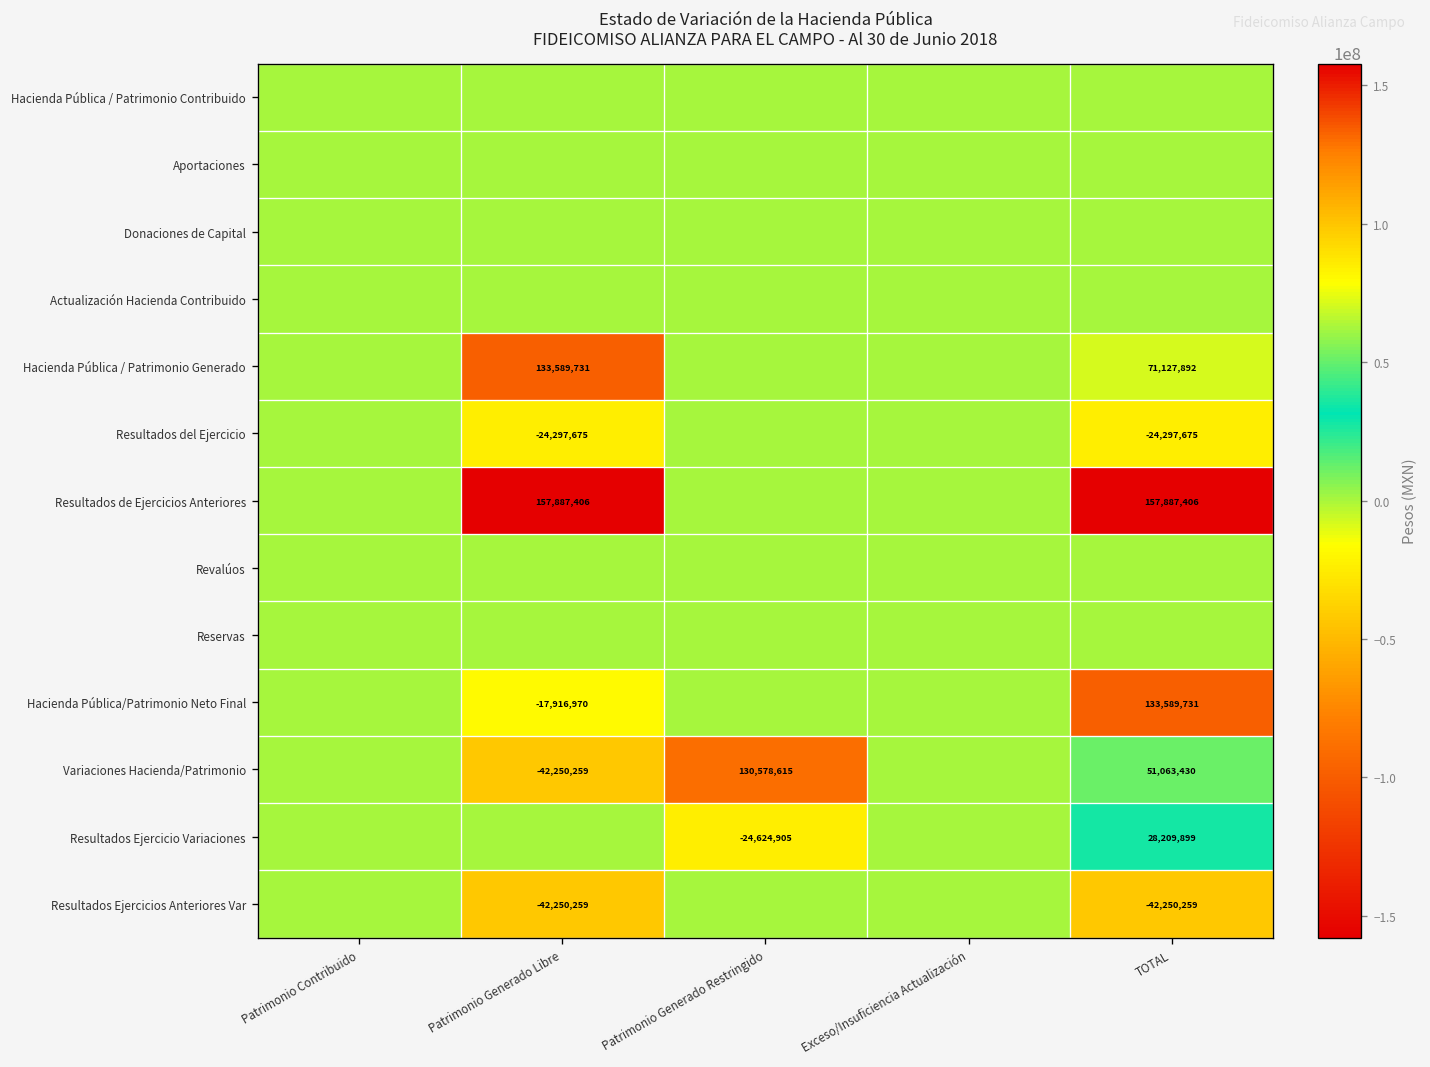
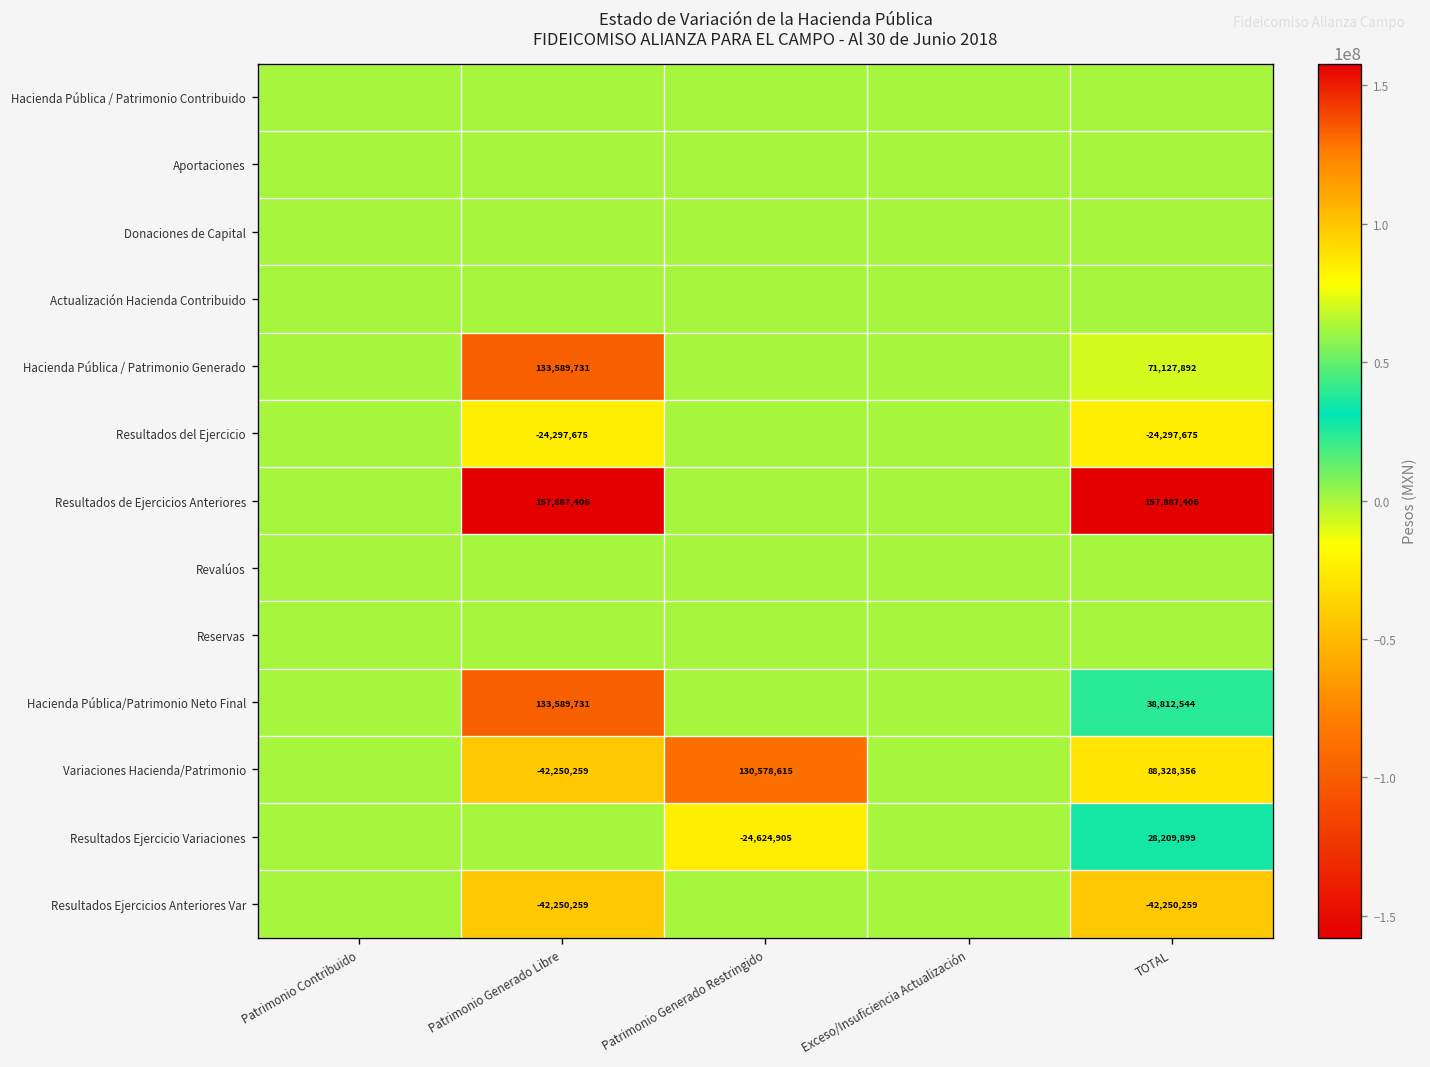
  {
    "Hacienda Pública / Patrimonio Generado": {
      "Patrimonio Generado Libre": "133,589,731",
      "TOTAL": "71,127,892"
    },
    "Resultados del Ejercicio": {
      "Patrimonio Generado Libre": "-24,297,675",
      "TOTAL": "-24,297,675"
    },
    "Resultados de Ejercicios Anteriores": {
      "Patrimonio Generado Libre": "157,887,406",
      "TOTAL": "157,887,406"
    },
    "Hacienda Pública/Patrimonio Neto Final": {
-     "Patrimonio Generado Libre": "-17,916,970",
-     "TOTAL": "133,589,731"
+     "Patrimonio Generado Libre": "133,589,731",
+     "TOTAL": "38,812,544"
    },
    "Variaciones Hacienda/Patrimonio": {
      "Patrimonio Generado Libre": "-42,250,259",
      "Patrimonio Generado Restringido": "130,578,615",
-     "TOTAL": "51,063,430"
+     "TOTAL": "88,328,356"
    },
    "Resultados Ejercicio Variaciones": {
      "Patrimonio Generado Restringido": "-24,624,905",
      "TOTAL": "28,209,899"
    },
    "Resultados Ejercicios Anteriores Var": {
      "Patrimonio Generado Libre": "-42,250,259",
      "TOTAL": "-42,250,259"
    }
  }
